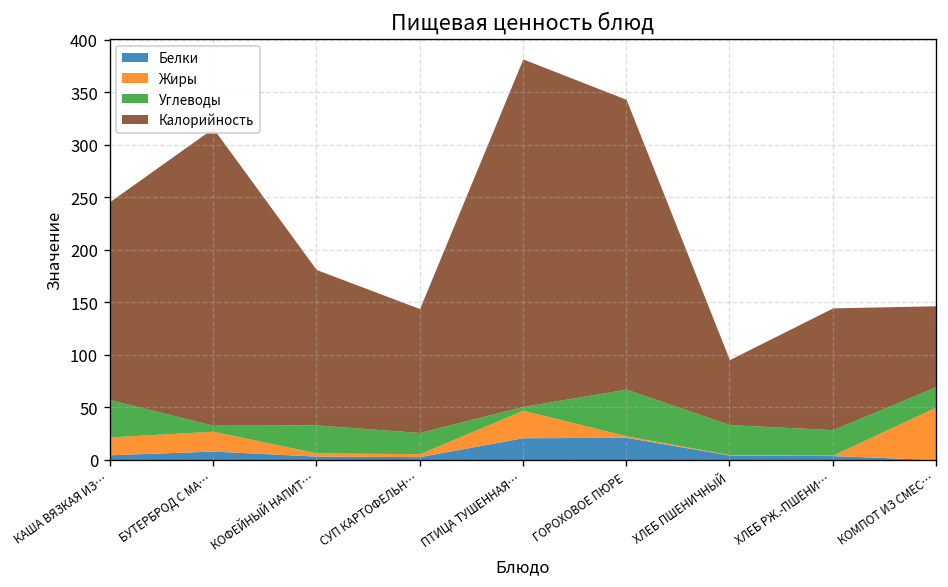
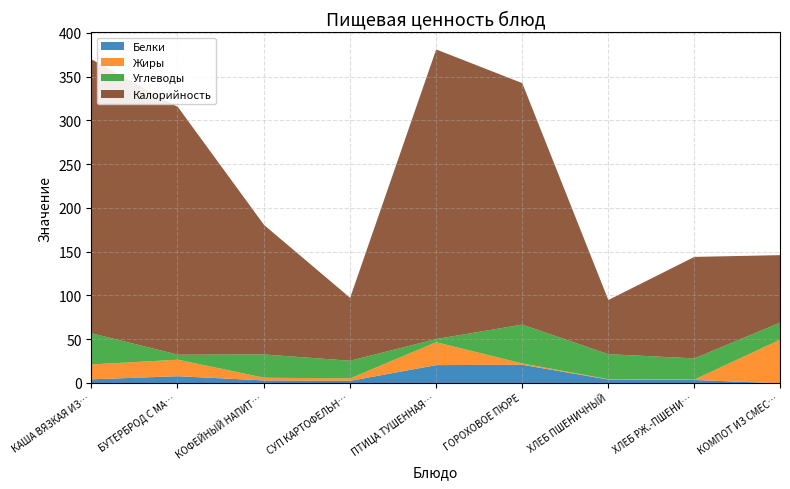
  {
    "Белки": {
      "КАША ВЯЗКАЯ ИЗ…": 0,
      "БУТЕРБРОД С МА…": 10,
      "КОФЕЙНЫЙ НАПИТ…": 0,
      "ПТИЦА ТУШЕННАЯ…": 20,
      "КОМПОТ ИЗ СМЕС…": 0
    },
    "Жиры": {
      "КАША ВЯЗКАЯ ИЗ…": 20,
      "БУТЕРБРОД С МА…": 20,
      "КОФЕЙНЫЙ НАПИТ…": 0,
      "ПТИЦА ТУШЕННАЯ…": 30,
      "КОМПОТ ИЗ СМЕС…": 50
    },
    "Углеводы": {
      "КАША ВЯЗКАЯ ИЗ…": 40,
      "БУТЕРБРОД С МА…": 10,
      "КОФЕЙНЫЙ НАПИТ…": 30,
      "СУП КАРТОФЕЛЬН…": 20,
      "ПТИЦА ТУШЕННАЯ…": 0,
      "ГОРОХОВОЕ ПЮРЕ": 40,
      "ХЛЕБ ПШЕНИЧНЫЙ": 30,
      "ХЛЕБ РЖ.-ПШЕНИ…": 20,
      "КОМПОТ ИЗ СМЕС…": 20
    },
    "Калорийность": {
-     "КАША ВЯЗКАЯ ИЗ…": 190,
+     "КАША ВЯЗКАЯ ИЗ…": 310,
      "БУТЕРБРОД С МА…": 280,
      "КОФЕЙНЫЙ НАПИТ…": 150,
-     "СУП КАРТОФЕЛЬН…": 120,
+     "СУП КАРТОФЕЛЬН…": 70,
      "ПТИЦА ТУШЕННАЯ…": 330,
      "ГОРОХОВОЕ ПЮРЕ": 280,
      "ХЛЕБ ПШЕНИЧНЫЙ": 60,
      "ХЛЕБ РЖ.-ПШЕНИ…": 120,
      "КОМПОТ ИЗ СМЕС…": 80
    }
  }
